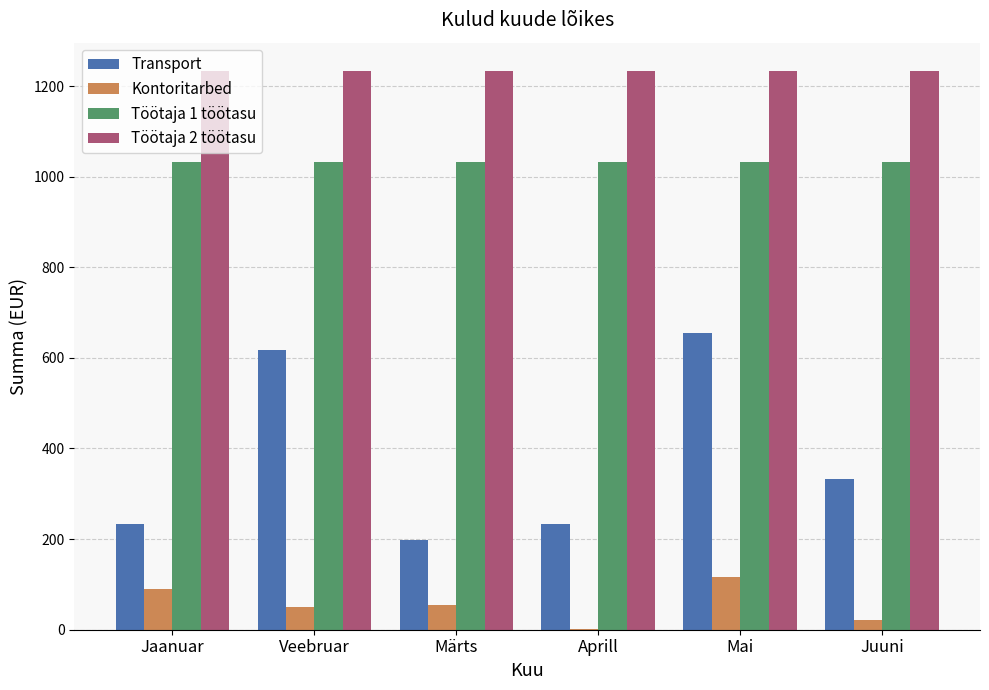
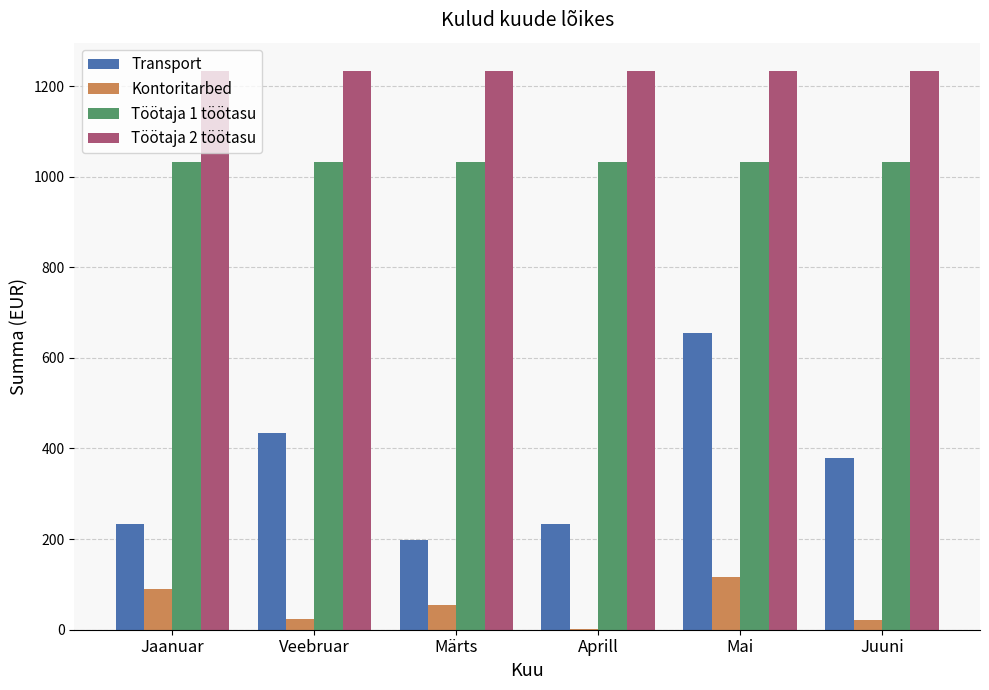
  {
    "Transport": {
      "Jaanuar": 230,
-     "Veebruar": 620,
+     "Veebruar": 430,
      "Märts": 200,
      "Aprill": 230,
      "Mai": 660,
-     "Juuni": 330
+     "Juuni": 380
    },
    "Kontoritarbed": {
      "Jaanuar": 90,
-     "Veebruar": 50,
+     "Veebruar": 20,
      "Märts": 60,
      "Mai": 120,
      "Juuni": 20
    },
    "Töötaja 1 töötasu": {
      "Jaanuar": 1030,
      "Veebruar": 1030,
      "Märts": 1030,
      "Aprill": 1030,
      "Mai": 1030,
      "Juuni": 1030
    },
    "Töötaja 2 töötasu": {
      "Veebruar": 1230,
      "Märts": 1230,
      "Aprill": 1230,
      "Mai": 1230,
      "Juuni": 1230
    }
  }
